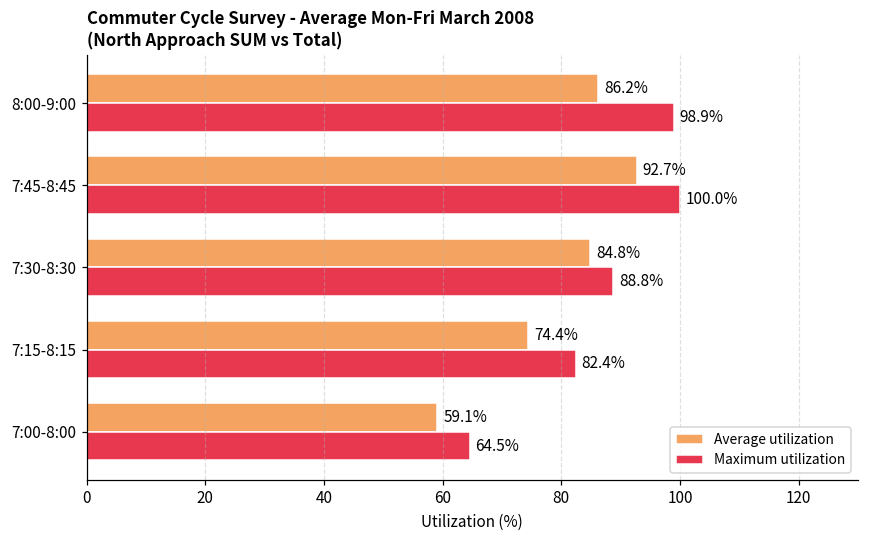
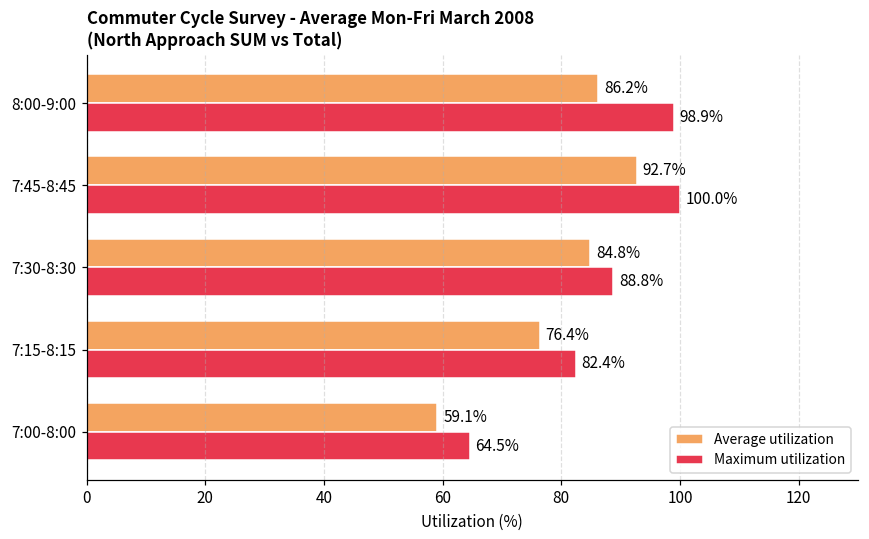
  {
    "Average utilization": {
      "8:00-9:00": "86.2%",
      "7:45-8:45": "92.7%",
      "7:30-8:30": "84.8%",
-     "7:15-8:15": "74.4%",
+     "7:15-8:15": "76.4%",
      "7:00-8:00": "59.1%"
    },
    "Maximum utilization": {
      "8:00-9:00": "98.9%",
      "7:45-8:45": "100.0%",
      "7:30-8:30": "88.8%",
      "7:15-8:15": "82.4%",
      "7:00-8:00": "64.5%"
    }
  }
